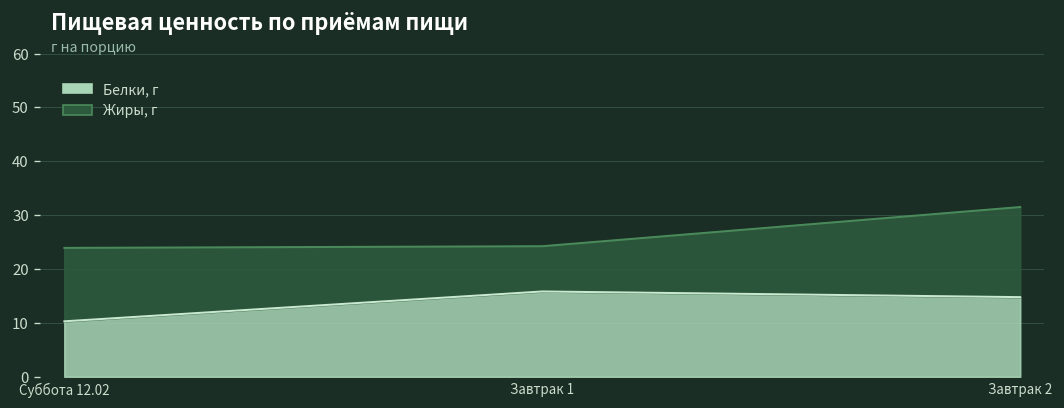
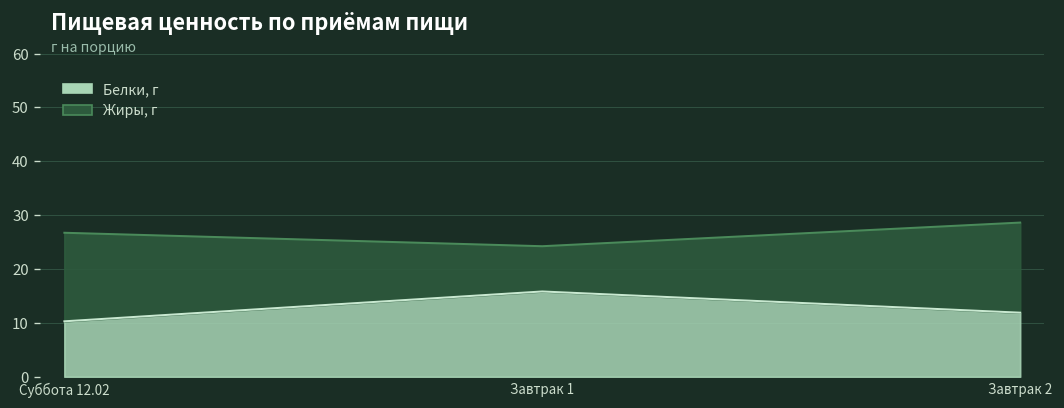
  {
    "Белки, г": {
      "Суббота 12.02": 10,
      "Завтрак 1": 16,
-     "Завтрак 2": 15
+     "Завтрак 2": 12
    },
    "Жиры, г": {
-     "Суббота 12.02": 14,
+     "Суббота 12.02": 16,
      "Завтрак 1": 8,
      "Завтрак 2": 17
    }
  }
